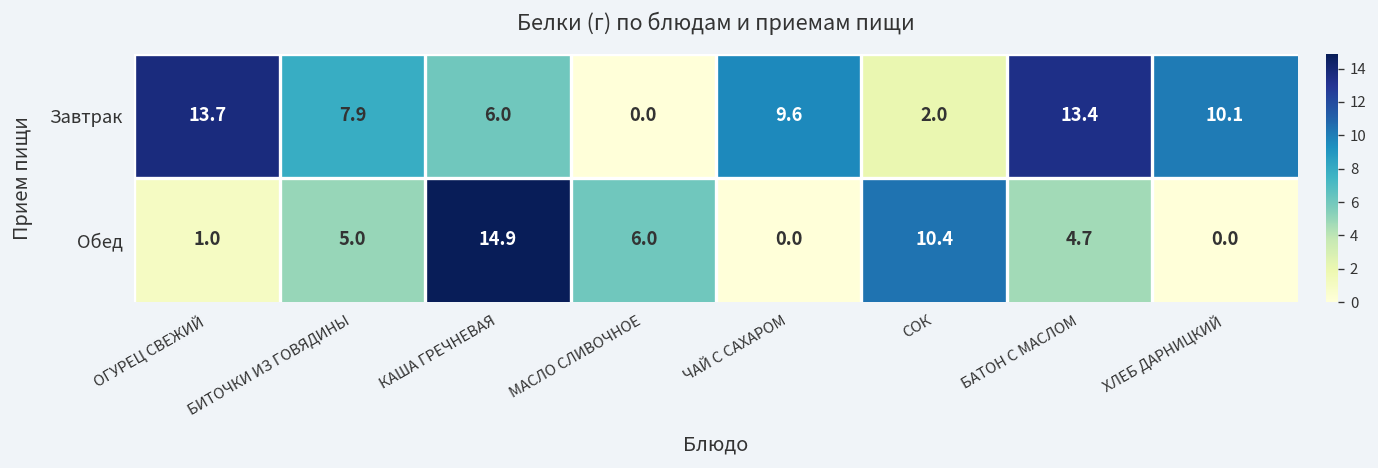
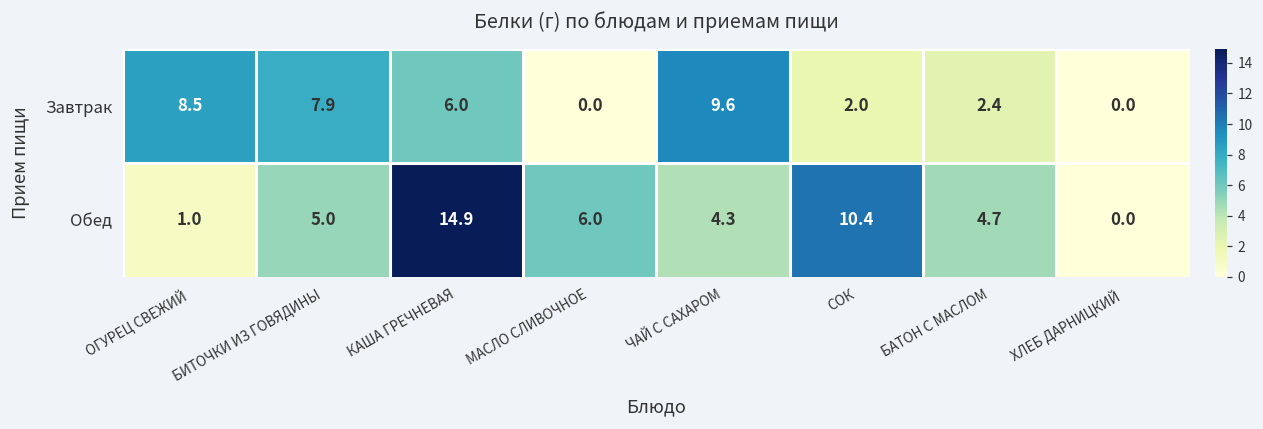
  {
    "Завтрак": {
-     "ОГУРЕЦ СВЕЖИЙ": 13.7,
+     "ОГУРЕЦ СВЕЖИЙ": 8.5,
      "БИТОЧКИ ИЗ ГОВЯДИНЫ": 7.9,
      "КАША ГРЕЧНЕВАЯ": 6.0,
      "МАСЛО СЛИВОЧНОЕ": 0.0,
      "ЧАЙ С САХАРОМ": 9.6,
      "СОК": 2.0,
-     "БАТОН С МАСЛОМ": 13.4,
-     "ХЛЕБ ДАРНИЦКИЙ": 10.1
+     "БАТОН С МАСЛОМ": 2.4,
+     "ХЛЕБ ДАРНИЦКИЙ": 0.0
    },
    "Обед": {
      "ОГУРЕЦ СВЕЖИЙ": 1.0,
      "БИТОЧКИ ИЗ ГОВЯДИНЫ": 5.0,
      "КАША ГРЕЧНЕВАЯ": 14.9,
      "МАСЛО СЛИВОЧНОЕ": 6.0,
-     "ЧАЙ С САХАРОМ": 0.0,
+     "ЧАЙ С САХАРОМ": 4.3,
      "СОК": 10.4,
      "БАТОН С МАСЛОМ": 4.7,
      "ХЛЕБ ДАРНИЦКИЙ": 0.0
    }
  }
